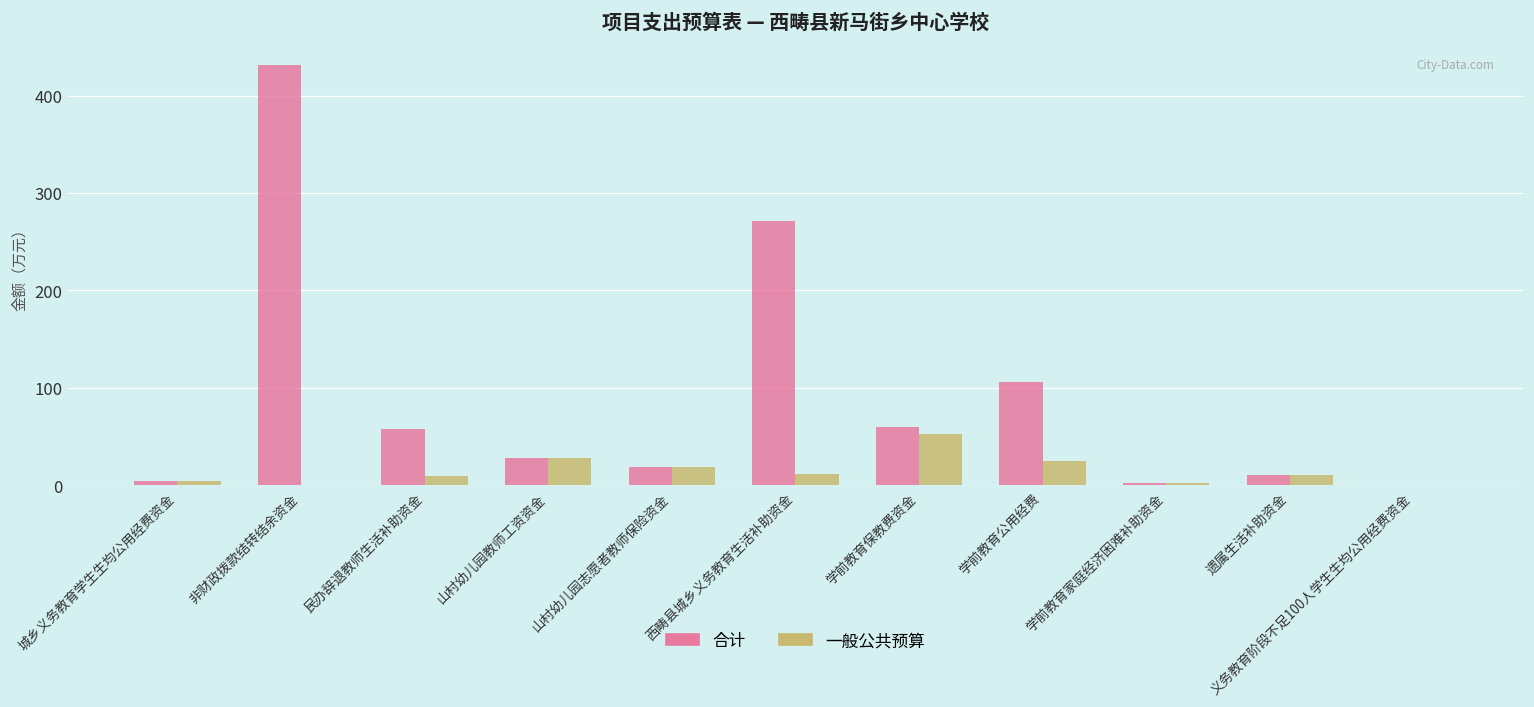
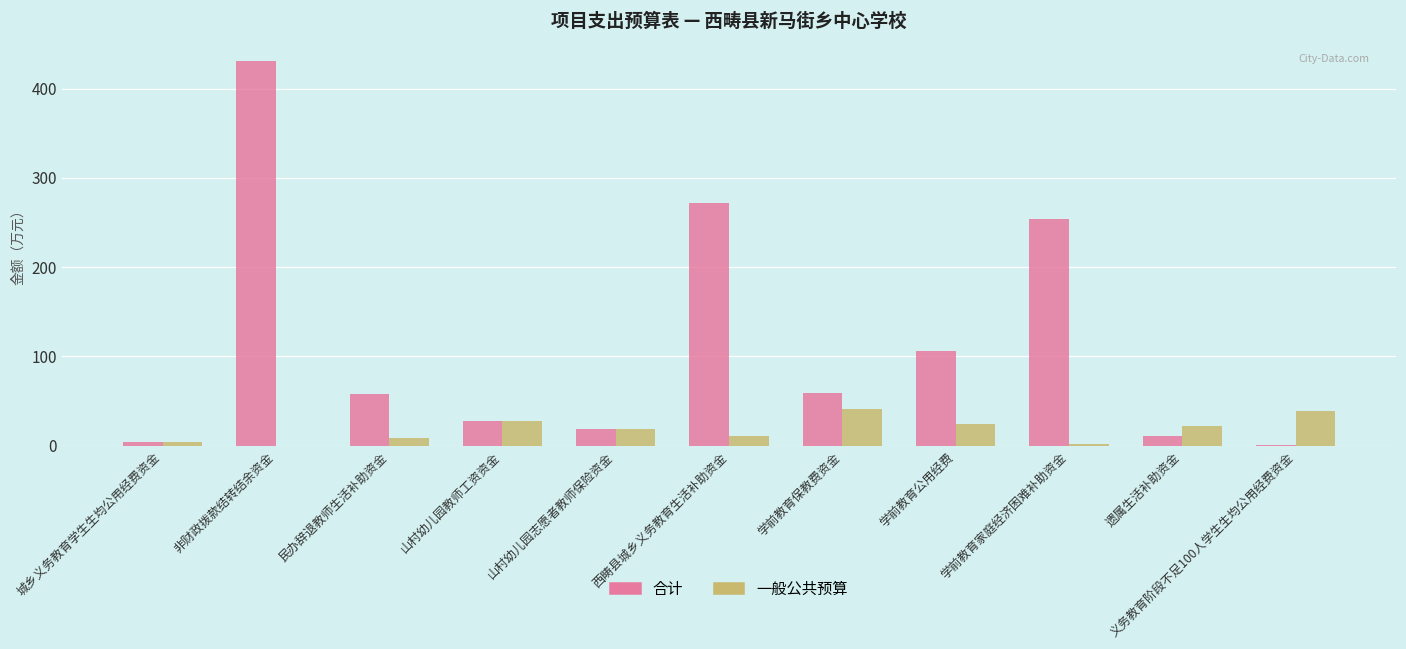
  {
    "合计": {
      "城乡义务教育学生生均公用经费资金": 0,
      "非财政拨款结转结余资金": 430,
      "民办辞退教师生活补助资金": 60,
      "山村幼儿园教师工资资金": 30,
      "山村幼儿园志愿者教师保险资金": 20,
      "西畴县城乡义务教育生活补助资金": 270,
      "学前教育保教费资金": 60,
      "学前教育公用经费": 110,
-     "学前教育家庭经济困难补助资金": 0,
+     "学前教育家庭经济困难补助资金": 250,
      "遗属生活补助资金": 10
    },
    "一般公共预算": {
      "城乡义务教育学生生均公用经费资金": 0,
      "非财政拨款结转结余资金": 0,
      "民办辞退教师生活补助资金": 10,
      "山村幼儿园教师工资资金": 30,
      "山村幼儿园志愿者教师保险资金": 20,
      "西畴县城乡义务教育生活补助资金": 10,
-     "学前教育保教费资金": 50,
+     "学前教育保教费资金": 40,
      "学前教育公用经费": 20,
-     "遗属生活补助资金": 10,
-     "义务教育阶段不足100人学生生均公用经费资金": 0
+     "遗属生活补助资金": 20,
+     "义务教育阶段不足100人学生生均公用经费资金": 40
    }
  }
